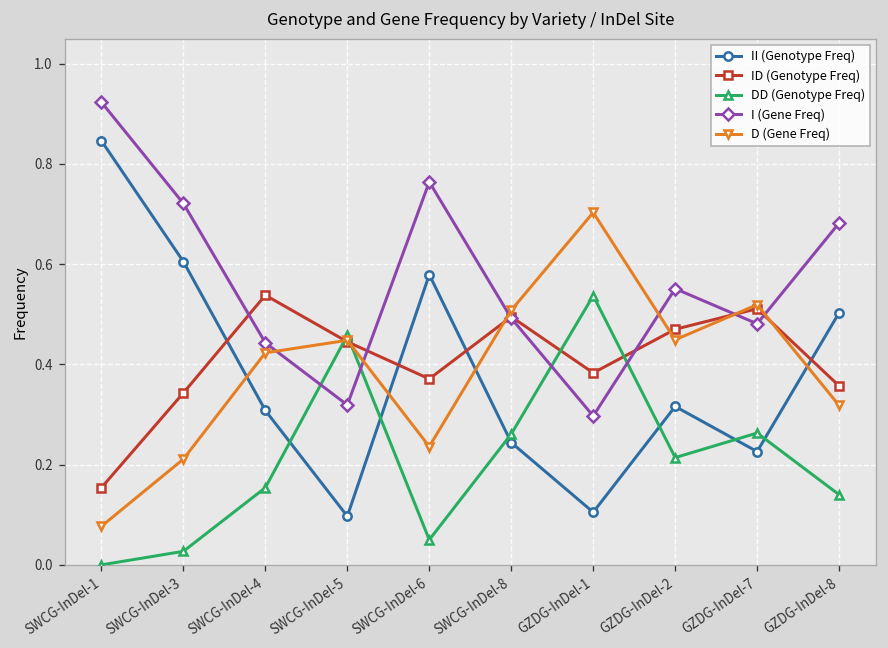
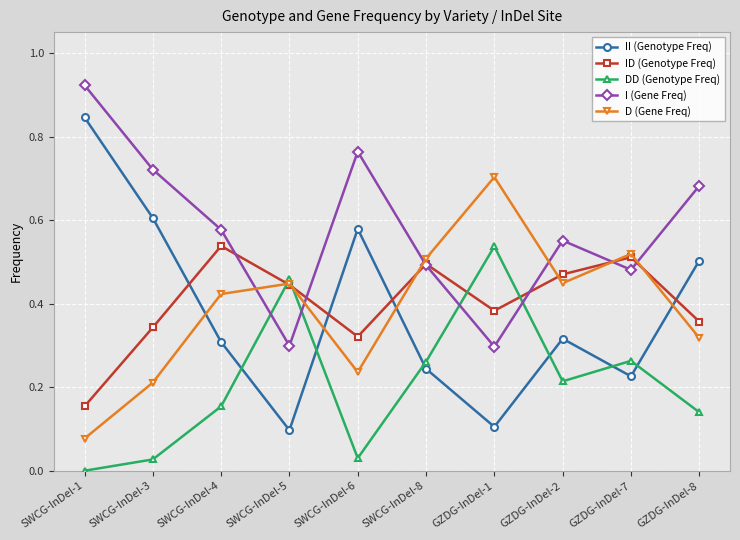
  {
    "II (Genotype Freq)": {
      "SWCG-InDel-1": 0.85,
      "SWCG-InDel-3": 0.61,
      "SWCG-InDel-4": 0.31,
      "SWCG-InDel-5": 0.10,
      "SWCG-InDel-6": 0.58,
      "SWCG-InDel-8": 0.24,
      "GZDG-InDel-1": 0.11,
      "GZDG-InDel-2": 0.32,
      "GZDG-InDel-7": 0.23,
      "GZDG-InDel-8": 0.50
    },
    "ID (Genotype Freq)": {
      "SWCG-InDel-1": 0.15,
      "SWCG-InDel-3": 0.34,
      "SWCG-InDel-4": 0.54,
-     "SWCG-InDel-6": 0.37,
+     "SWCG-InDel-6": 0.32,
      "GZDG-InDel-1": 0.38,
      "GZDG-InDel-2": 0.47,
      "GZDG-InDel-7": 0.51,
      "GZDG-InDel-8": 0.36
    },
    "DD (Genotype Freq)": {
      "SWCG-InDel-1": 0.00,
      "SWCG-InDel-3": 0.03,
      "SWCG-InDel-4": 0.15,
      "SWCG-InDel-5": 0.46,
-     "SWCG-InDel-6": 0.05,
+     "SWCG-InDel-6": 0.03,
      "SWCG-InDel-8": 0.26,
      "GZDG-InDel-1": 0.54,
      "GZDG-InDel-2": 0.21,
      "GZDG-InDel-7": 0.26,
      "GZDG-InDel-8": 0.14
    },
    "I (Gene Freq)": {
      "SWCG-InDel-1": 0.92,
      "SWCG-InDel-3": 0.72,
-     "SWCG-InDel-4": 0.44,
-     "SWCG-InDel-5": 0.32,
+     "SWCG-InDel-4": 0.58,
+     "SWCG-InDel-5": 0.30,
      "SWCG-InDel-6": 0.76,
      "GZDG-InDel-1": 0.30,
      "GZDG-InDel-2": 0.55,
      "GZDG-InDel-7": 0.48,
      "GZDG-InDel-8": 0.68
    },
    "D (Gene Freq)": {
      "SWCG-InDel-1": 0.08,
      "SWCG-InDel-3": 0.21,
      "SWCG-InDel-4": 0.42,
      "SWCG-InDel-6": 0.24,
      "SWCG-InDel-8": 0.51,
      "GZDG-InDel-1": 0.70,
      "GZDG-InDel-2": 0.45,
      "GZDG-InDel-7": 0.52,
      "GZDG-InDel-8": 0.32
    }
  }
